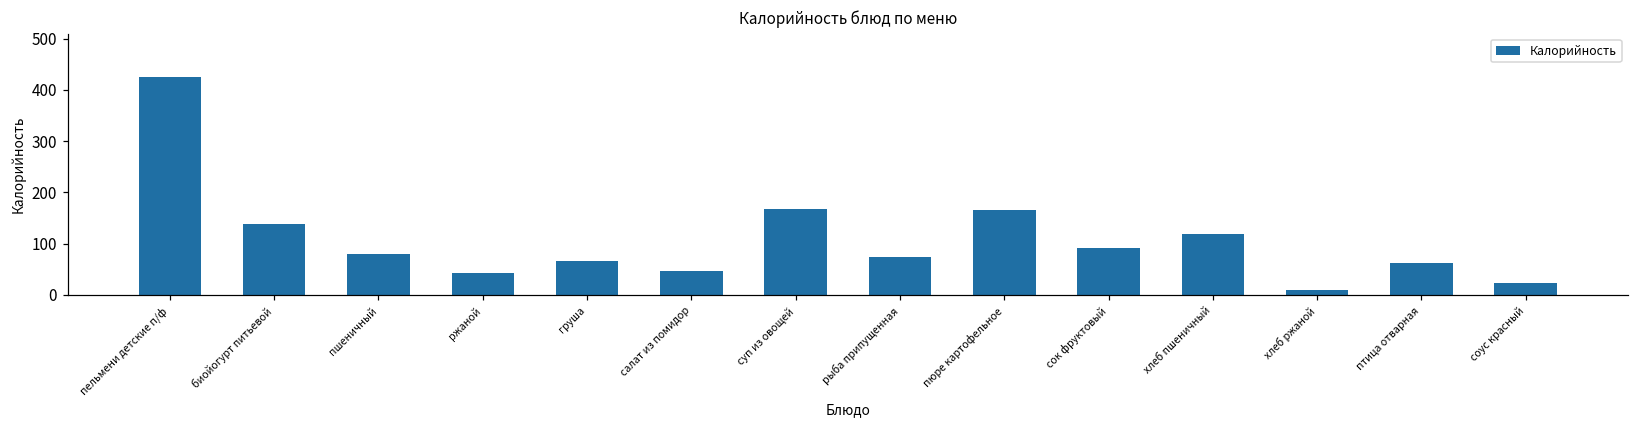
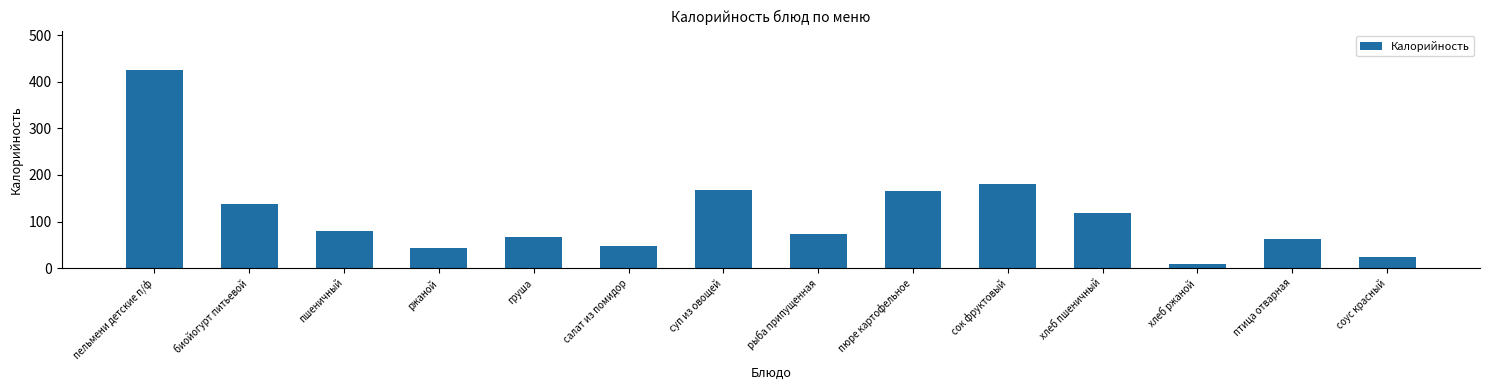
  {
    "пельмени детские п/ф": 430,
    "биойогурт питьевой": 140,
    "пшеничный": 80,
    "ржаной": 40,
    "груша": 70,
    "салат из помидор": 50,
    "суп из овощей": 170,
    "рыба припущенная": 70,
    "пюре картофельное": 170,
-   "сок фруктовый": 90,
+   "сок фруктовый": 180,
    "хлеб пшеничный": 120,
    "хлеб ржаной": 10,
    "птица отварная": 60,
    "соус красный": 20
  }
